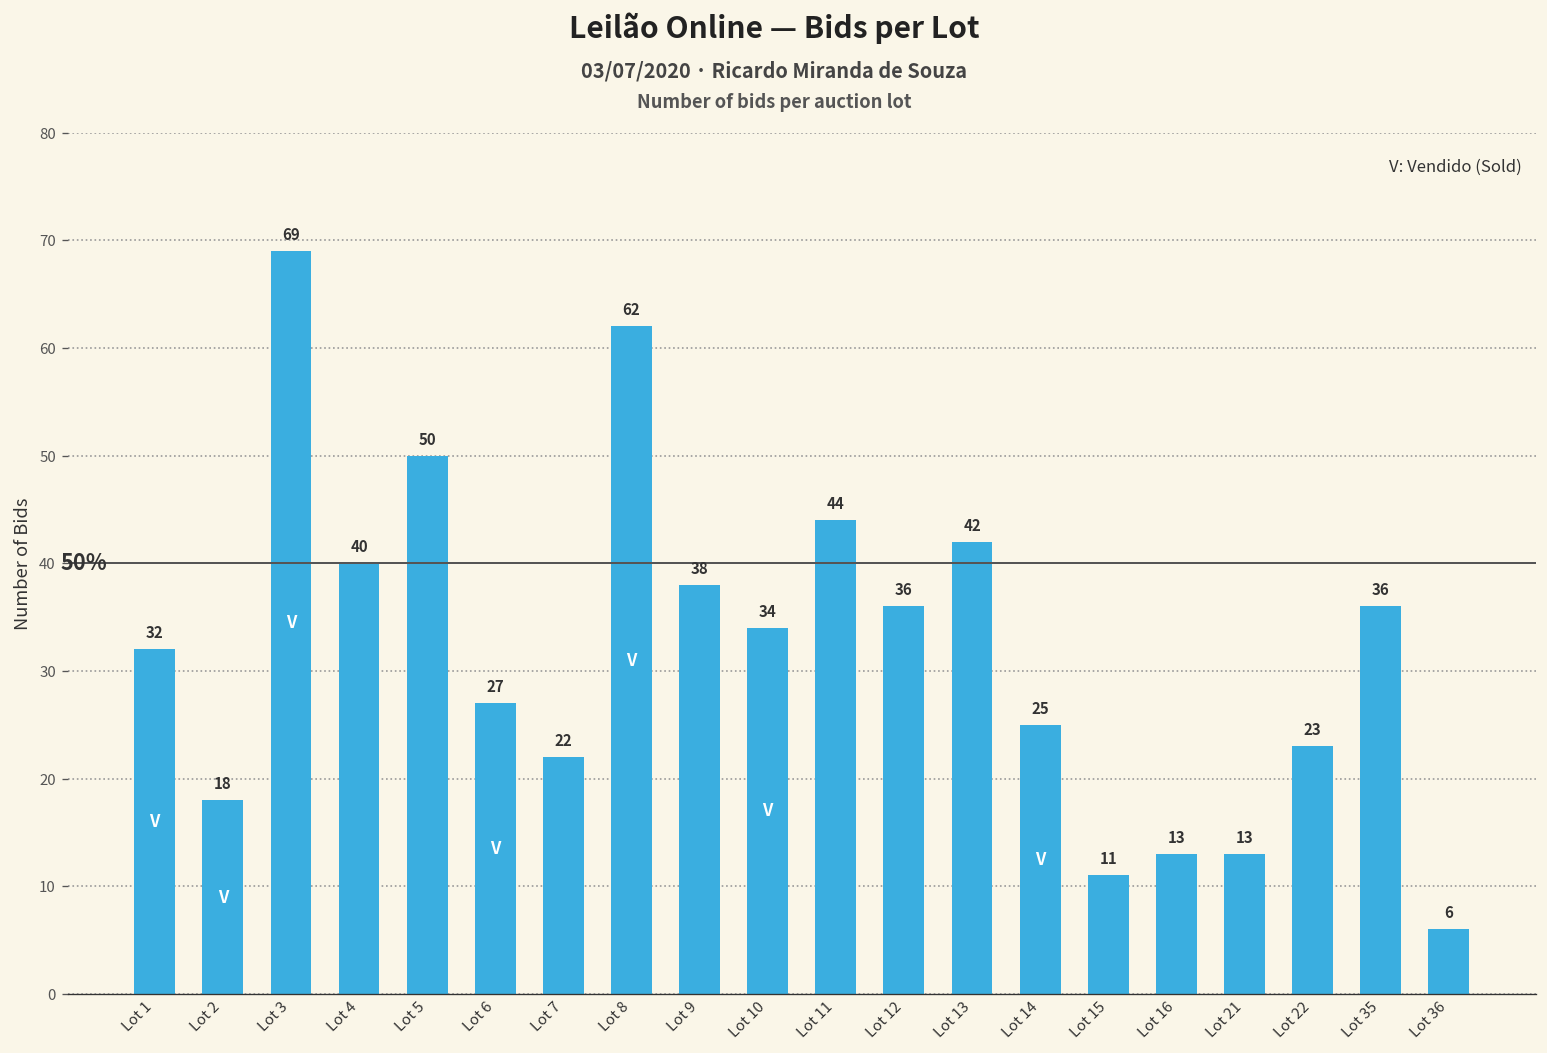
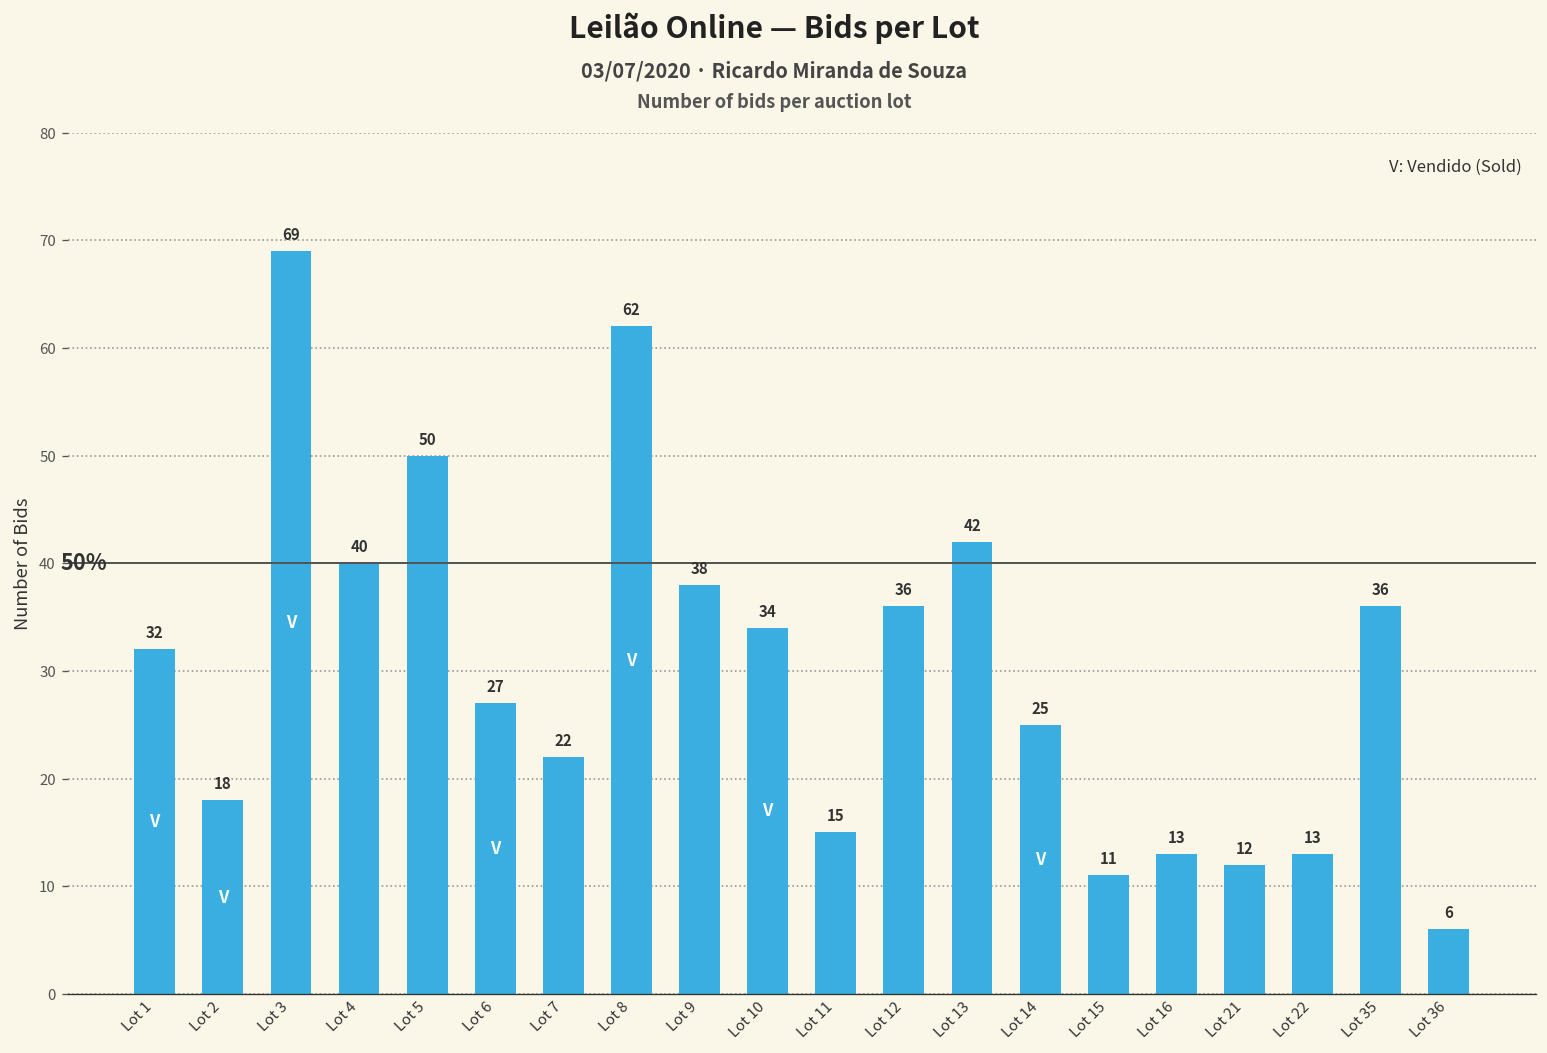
  {
    "Lot 1": 32,
    "Lot 2": 18,
    "Lot 3": 69,
    "Lot 4": 40,
    "Lot 5": 50,
    "Lot 6": 27,
    "Lot 7": 22,
    "Lot 8": 62,
    "Lot 9": 38,
    "Lot 10": 34,
-   "Lot 11": 44,
+   "Lot 11": 15,
    "Lot 12": 36,
    "Lot 13": 42,
    "Lot 14": 25,
    "Lot 15": 11,
    "Lot 16": 13,
-   "Lot 21": 13,
-   "Lot 22": 23,
+   "Lot 21": 12,
+   "Lot 22": 13,
    "Lot 35": 36,
    "Lot 36": 6
  }
